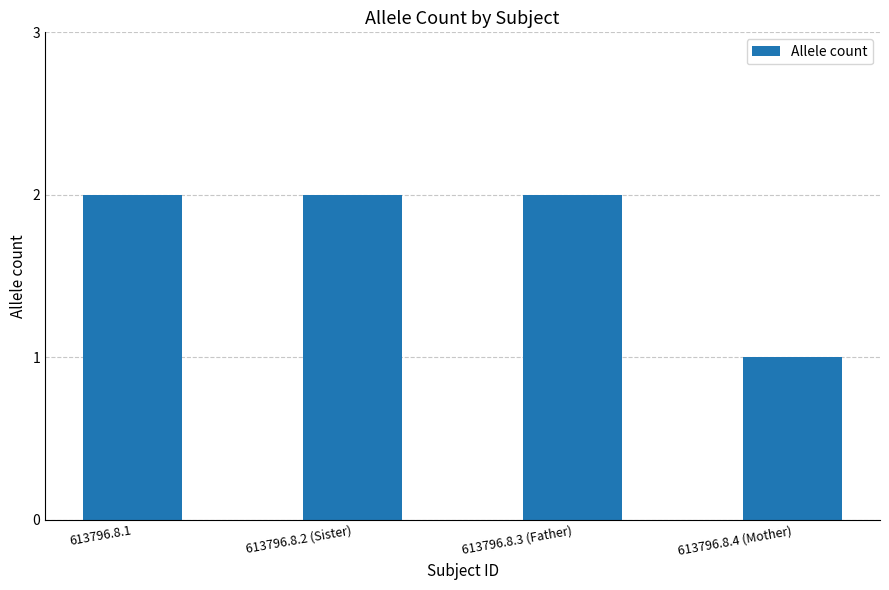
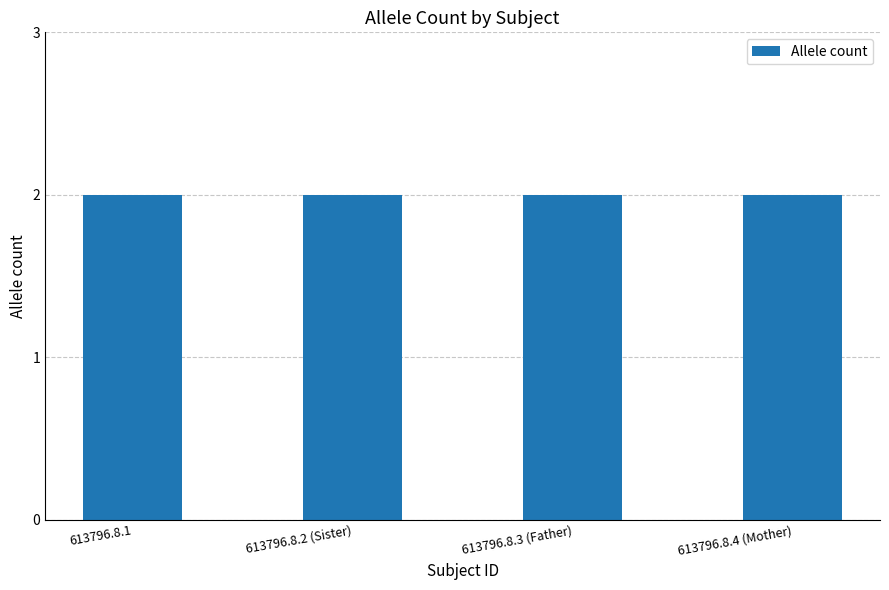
  {
    "613796.8.1": 2,
    "613796.8.2 (Sister)": 2,
    "613796.8.3 (Father)": 2,
-   "613796.8.4 (Mother)": 1
+   "613796.8.4 (Mother)": 2
  }
